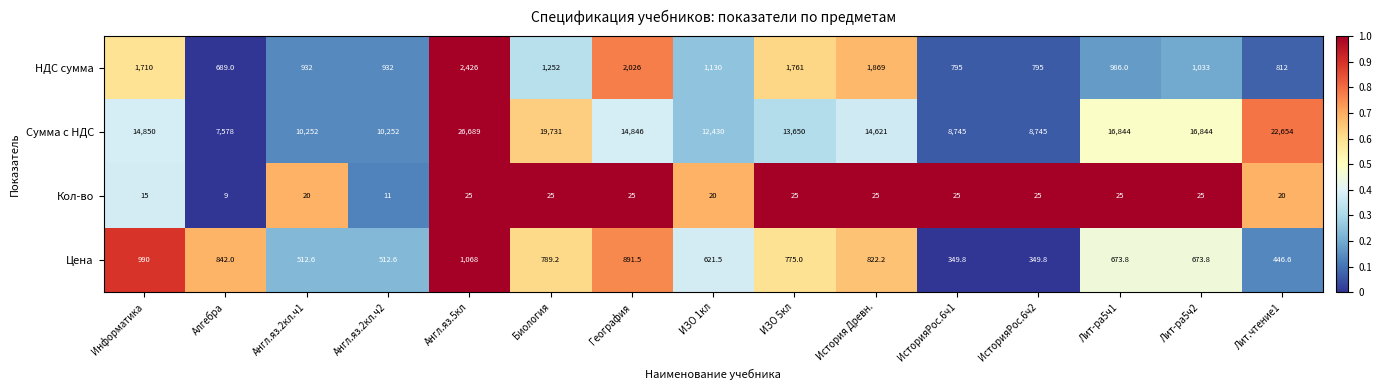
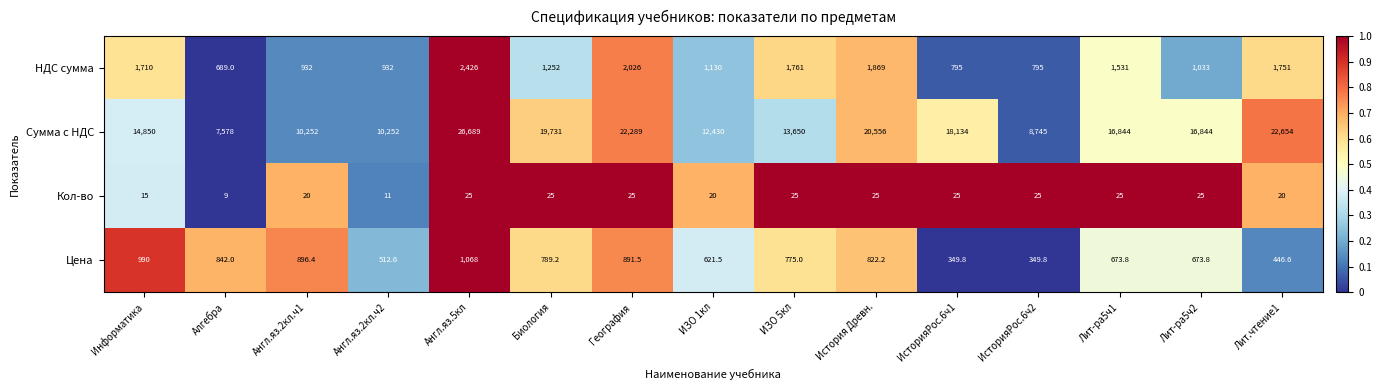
  {
    "НДС сумма": {
      "Информатика": "1,710",
      "Алгебра": "689.0",
      "Англ.яз.2кл.ч1": "932",
      "Англ.яз.2кл.ч2": "932",
      "Англ.яз.5кл": "2,426",
      "Биология": "1,252",
      "География": "2,026",
      "ИЗО 1кл": "1,130",
      "ИЗО 5кл": "1,761",
      "История Древн.": "1,869",
      "ИсторияРос.6ч1": "795",
      "ИсторияРос.6ч2": "795",
-     "Лит-ра5ч1": "986.0",
+     "Лит-ра5ч1": "1,531",
      "Лит-ра5ч2": "1,033",
-     "Лит.чтение1": "812"
+     "Лит.чтение1": "1,751"
    },
    "Сумма с НДС": {
      "Информатика": "14,850",
      "Алгебра": "7,578",
      "Англ.яз.2кл.ч1": "10,252",
      "Англ.яз.2кл.ч2": "10,252",
      "Англ.яз.5кл": "26,689",
      "Биология": "19,731",
-     "География": "14,846",
+     "География": "22,289",
      "ИЗО 1кл": "12,430",
      "ИЗО 5кл": "13,650",
-     "История Древн.": "14,621",
-     "ИсторияРос.6ч1": "8,745",
+     "История Древн.": "20,556",
+     "ИсторияРос.6ч1": "18,134",
      "ИсторияРос.6ч2": "8,745",
      "Лит-ра5ч1": "16,844",
      "Лит-ра5ч2": "16,844",
      "Лит.чтение1": "22,654"
    },
    "Кол-во": {
      "Информатика": "15",
      "Алгебра": "9",
      "Англ.яз.2кл.ч1": "20",
      "Англ.яз.2кл.ч2": "11",
      "Англ.яз.5кл": "25",
      "Биология": "25",
      "География": "25",
      "ИЗО 1кл": "20",
      "ИЗО 5кл": "25",
      "История Древн.": "25",
      "ИсторияРос.6ч1": "25",
      "ИсторияРос.6ч2": "25",
      "Лит-ра5ч1": "25",
      "Лит-ра5ч2": "25",
      "Лит.чтение1": "20"
    },
    "Цена": {
      "Информатика": "990",
      "Алгебра": "842.0",
-     "Англ.яз.2кл.ч1": "512.6",
+     "Англ.яз.2кл.ч1": "896.4",
      "Англ.яз.2кл.ч2": "512.6",
      "Англ.яз.5кл": "1,068",
      "Биология": "789.2",
      "География": "891.5",
      "ИЗО 1кл": "621.5",
      "ИЗО 5кл": "775.0",
      "История Древн.": "822.2",
      "ИсторияРос.6ч1": "349.8",
      "ИсторияРос.6ч2": "349.8",
      "Лит-ра5ч1": "673.8",
      "Лит-ра5ч2": "673.8",
      "Лит.чтение1": "446.6"
    }
  }
